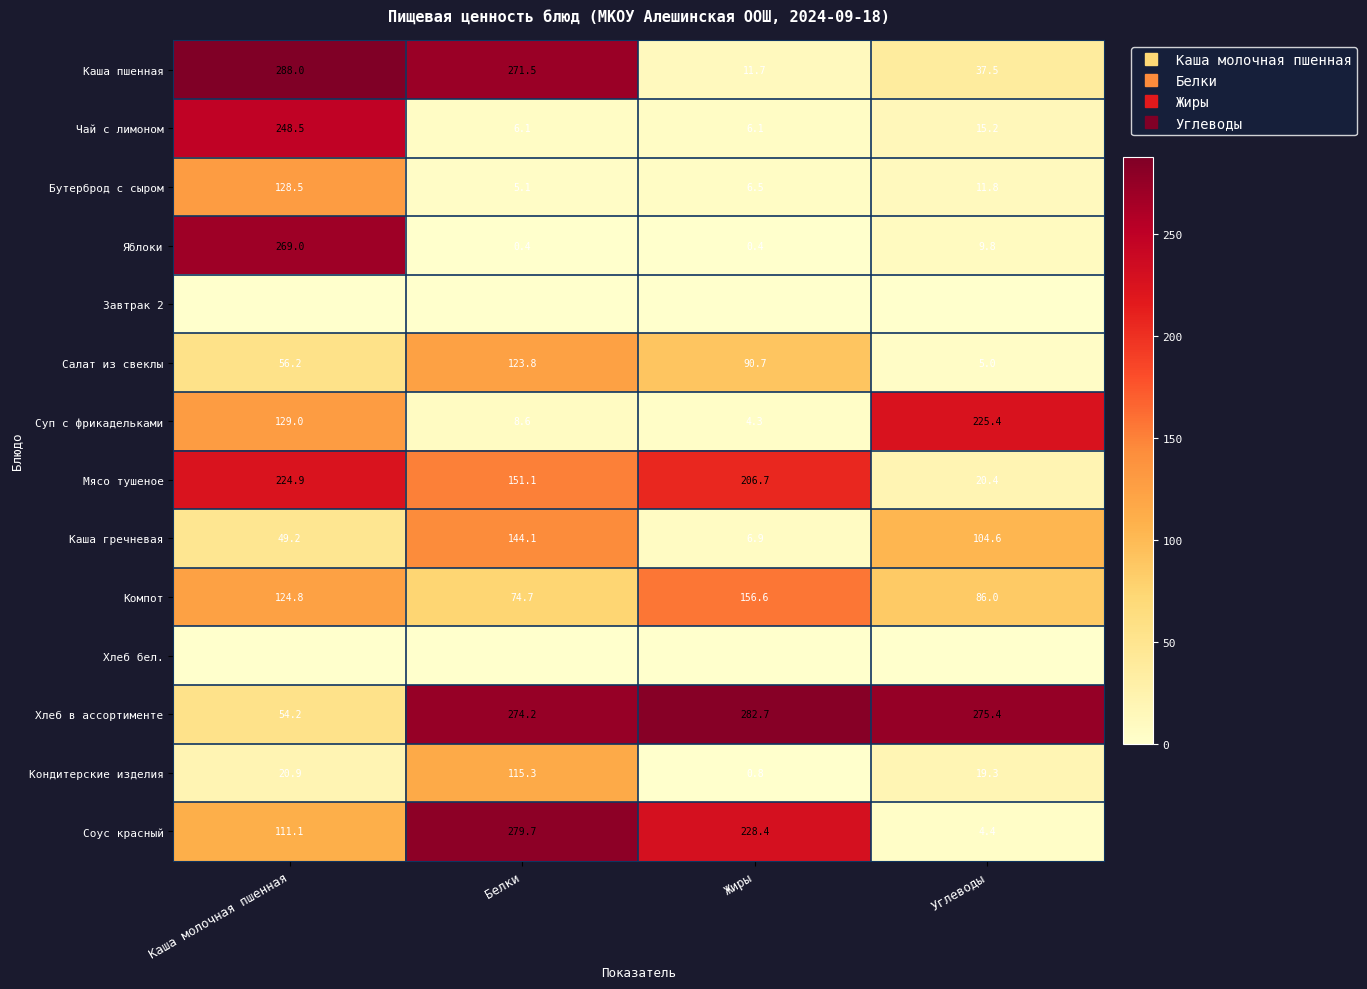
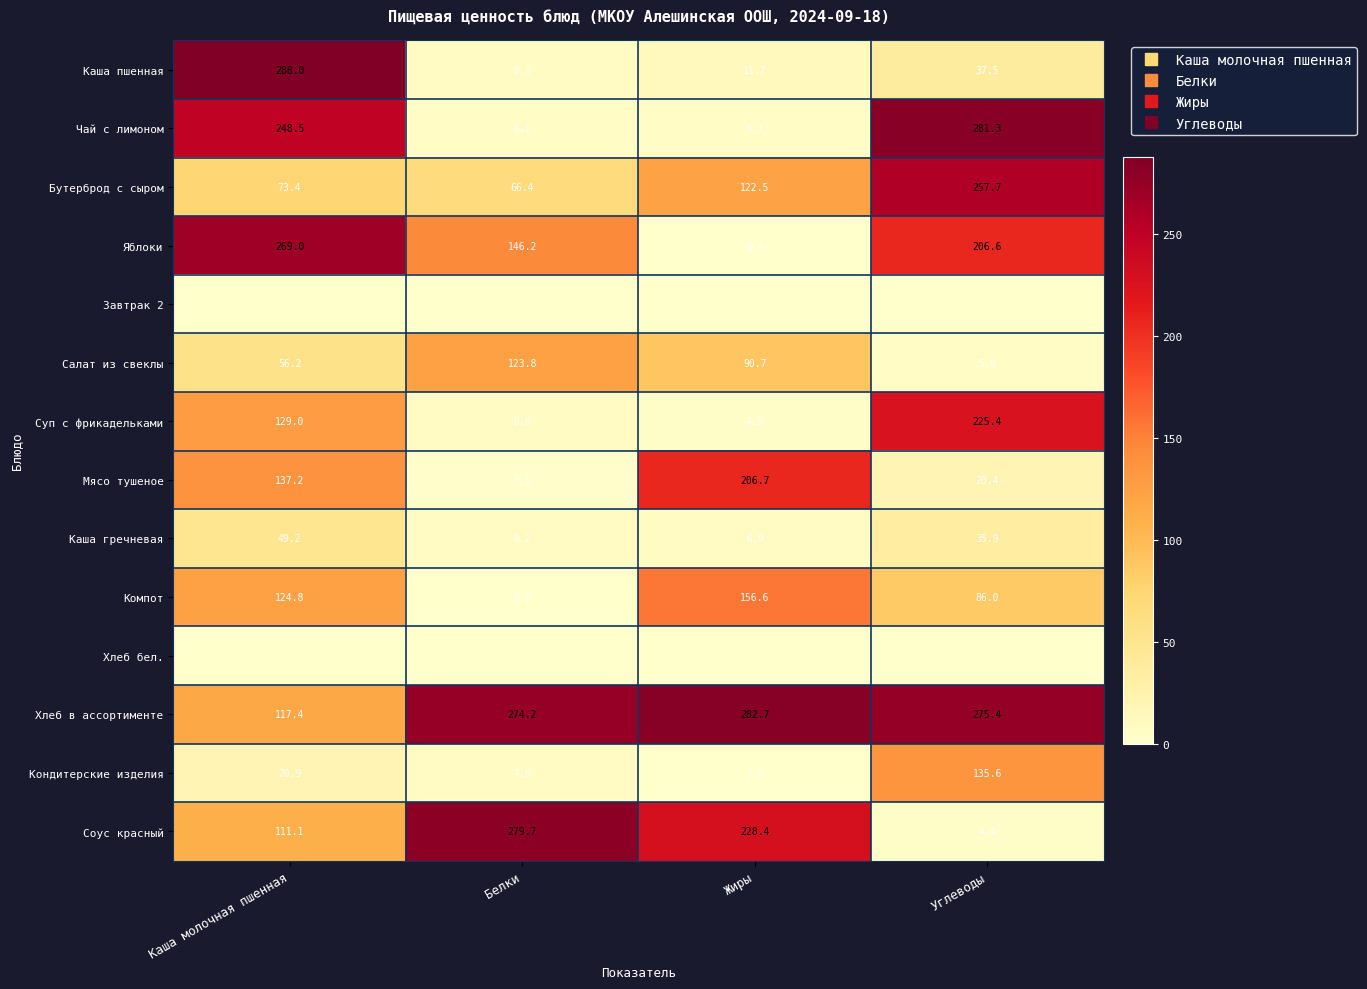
  {
    "Каша пшенная": {
      "Каша молочная пшенная": 288.0,
-     "Белки": 271.5,
+     "Белки": 8.3,
      "Жиры": 11.7,
      "Углеводы": 37.5
    },
    "Чай с лимоном": {
      "Каша молочная пшенная": 248.5,
      "Белки": 6.1,
      "Жиры": 6.1,
-     "Углеводы": 15.2
+     "Углеводы": 281.3
    },
    "Бутерброд с сыром": {
-     "Каша молочная пшенная": 128.5,
-     "Белки": 5.1,
-     "Жиры": 6.5,
-     "Углеводы": 11.8
+     "Каша молочная пшенная": 73.4,
+     "Белки": 66.4,
+     "Жиры": 122.5,
+     "Углеводы": 257.7
    },
    "Яблоки": {
      "Каша молочная пшенная": 269.0,
-     "Белки": 0.4,
+     "Белки": 146.2,
      "Жиры": 0.4,
-     "Углеводы": 9.8
+     "Углеводы": 206.6
    },
    "Салат из свеклы": {
      "Каша молочная пшенная": 56.2,
      "Белки": 123.8,
      "Жиры": 90.7,
      "Углеводы": 5.0
    },
    "Суп с фрикадельками": {
      "Каша молочная пшенная": 129.0,
      "Белки": 8.6,
      "Жиры": 4.3,
      "Углеводы": 225.4
    },
    "Мясо тушеное": {
-     "Каша молочная пшенная": 224.9,
-     "Белки": 151.1,
+     "Каша молочная пшенная": 137.2,
+     "Белки": 3.1,
      "Жиры": 206.7,
      "Углеводы": 20.4
    },
    "Каша гречневая": {
      "Каша молочная пшенная": 49.2,
-     "Белки": 144.1,
+     "Белки": 8.2,
      "Жиры": 6.9,
-     "Углеводы": 104.6
+     "Углеводы": 35.9
    },
    "Компот": {
      "Каша молочная пшенная": 124.8,
-     "Белки": 74.7,
+     "Белки": 0.7,
      "Жиры": 156.6,
      "Углеводы": 86.0
    },
    "Хлеб в ассортименте": {
-     "Каша молочная пшенная": 54.2,
+     "Каша молочная пшенная": 117.4,
      "Белки": 274.2,
      "Жиры": 282.7,
      "Углеводы": 275.4
    },
    "Кондитерские изделия": {
      "Каша молочная пшенная": 20.9,
-     "Белки": 115.3,
+     "Белки": 7.0,
      "Жиры": 0.8,
-     "Углеводы": 19.3
+     "Углеводы": 135.6
    },
    "Соус красный": {
      "Каша молочная пшенная": 111.1,
      "Белки": 279.7,
      "Жиры": 228.4,
      "Углеводы": 4.4
    }
  }
